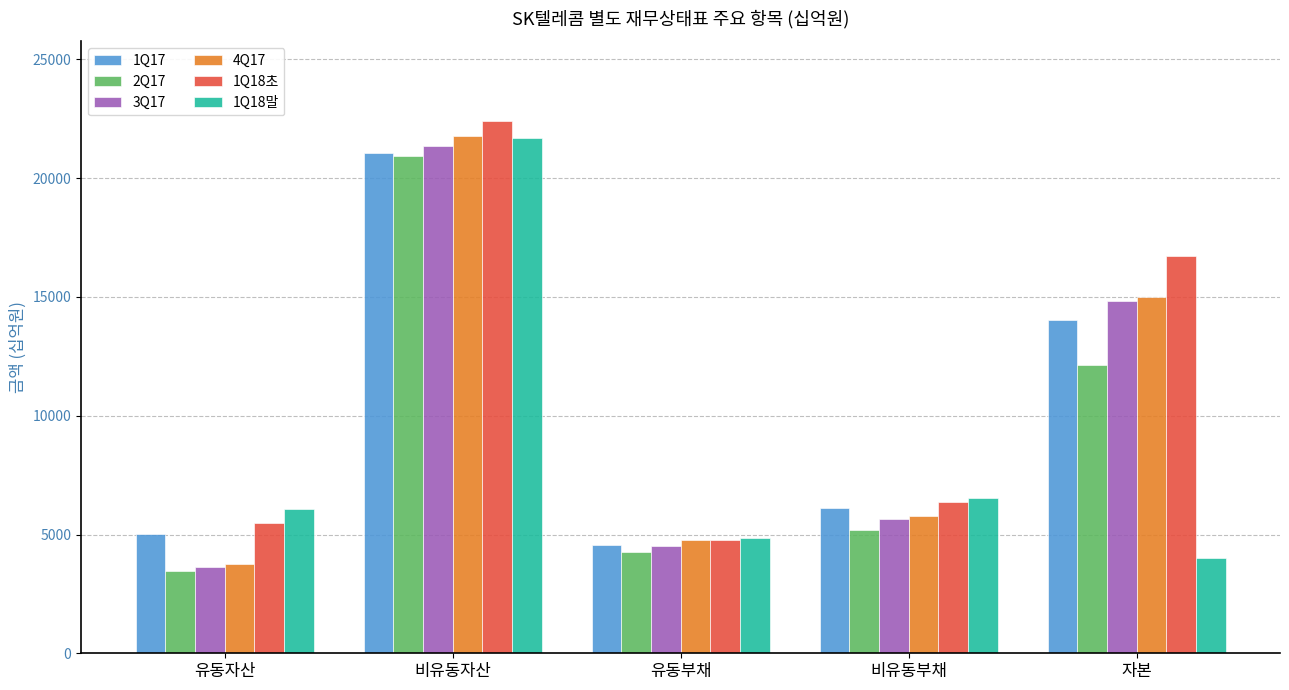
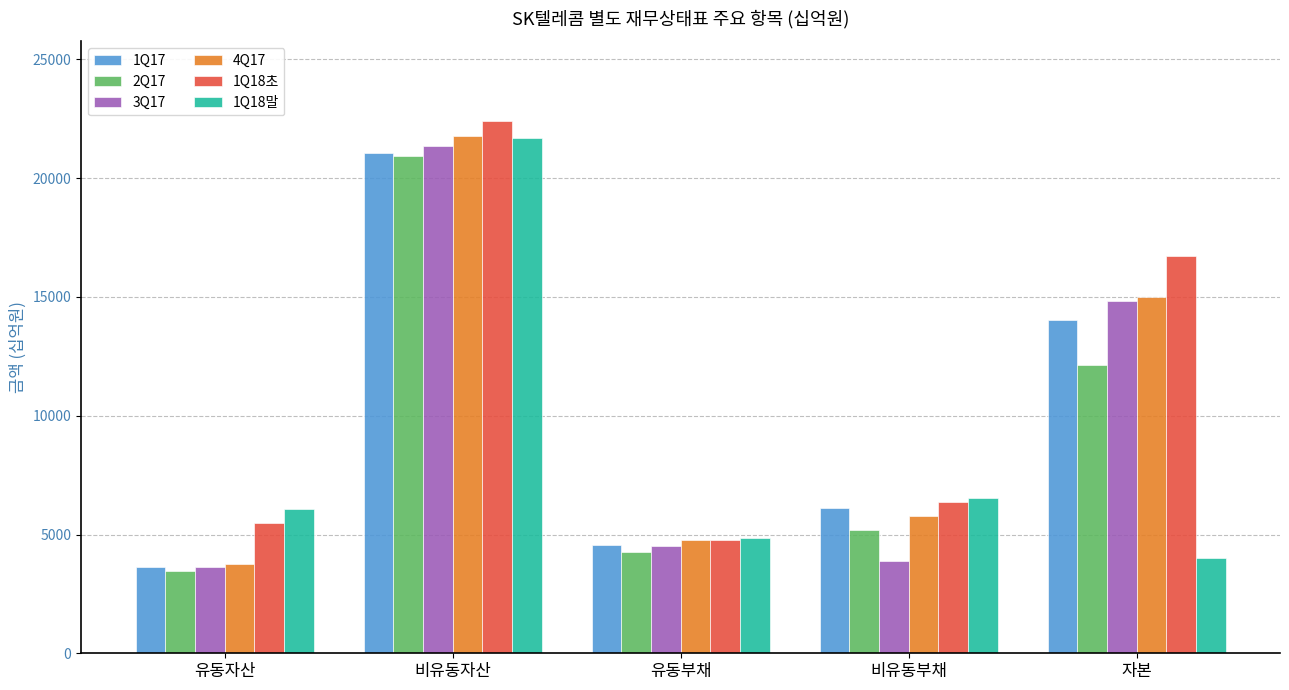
  {
    "1Q17": {
-     "유동자산": 5000,
+     "유동자산": 3600,
      "비유동자산": 21100,
      "유동부채": 4600,
      "비유동부채": 6100,
      "자본": 14000
    },
    "2Q17": {
      "유동자산": 3500,
      "비유동자산": 20900,
      "유동부채": 4300,
      "비유동부채": 5200,
      "자본": 12100
    },
    "3Q17": {
      "유동자산": 3600,
      "비유동자산": 21400,
      "유동부채": 4500,
-     "비유동부채": 5600,
+     "비유동부채": 3900,
      "자본": 14800
    },
    "1Q18말": {
      "유동자산": 6100,
      "비유동자산": 21700,
      "유동부채": 4800,
      "비유동부채": 6500,
      "자본": 4000
    }
  }
